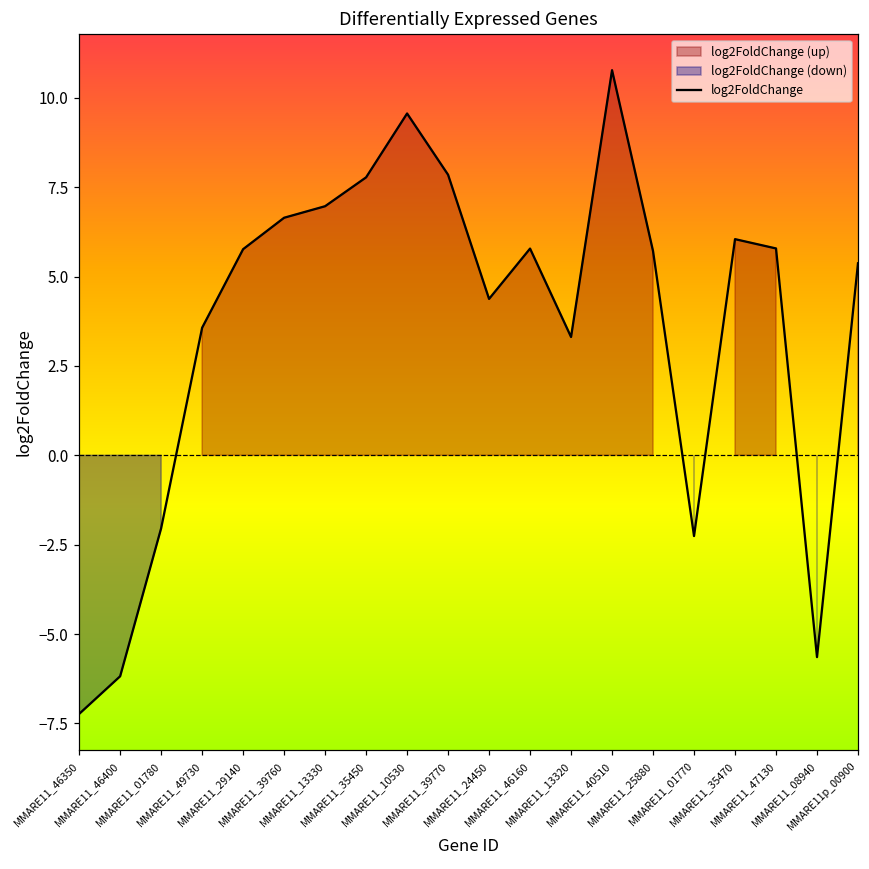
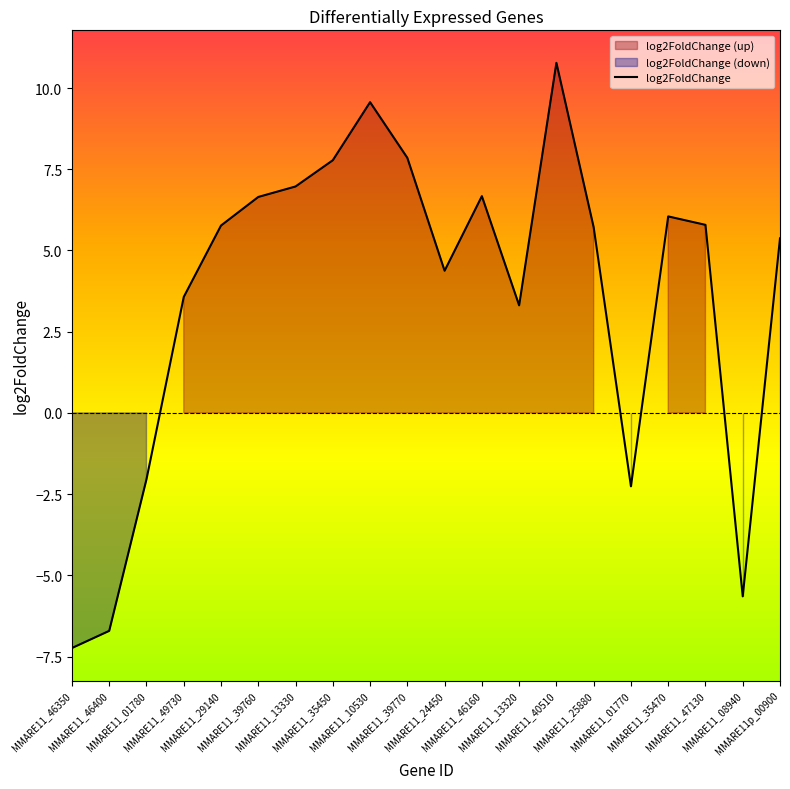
  {
    "MMARE11_46350": -7.2,
-   "MMARE11_46400": -6.2,
+   "MMARE11_46400": -6.7,
    "MMARE11_01780": -2.0,
    "MMARE11_49730": 3.6,
    "MMARE11_29140": 5.8,
    "MMARE11_39760": 6.6,
    "MMARE11_13330": 7.0,
    "MMARE11_35450": 7.8,
    "MMARE11_10530": 9.6,
    "MMARE11_39770": 7.9,
    "MMARE11_24450": 4.4,
-   "MMARE11_46160": 5.8,
+   "MMARE11_46160": 6.7,
    "MMARE11_13320": 3.3,
    "MMARE11_40510": 10.8,
    "MMARE11_25880": 5.7,
    "MMARE11_01770": -2.3,
    "MMARE11_35470": 6.0,
    "MMARE11_47130": 5.8,
    "MMARE11_08940": -5.6,
    "MMARE11p_00900": 5.4
  }
